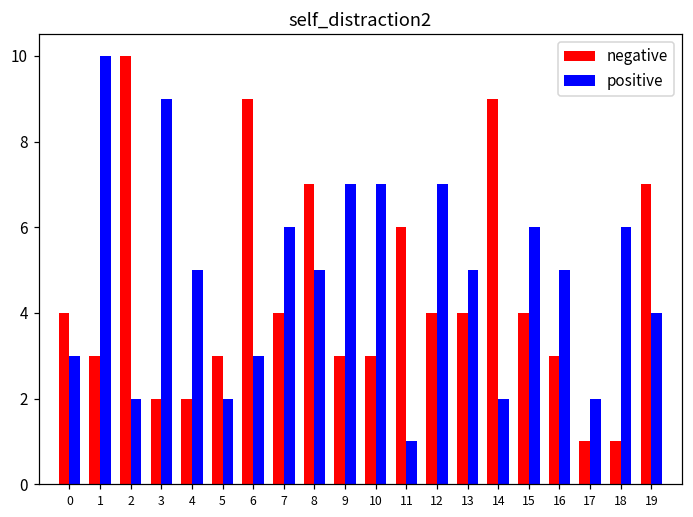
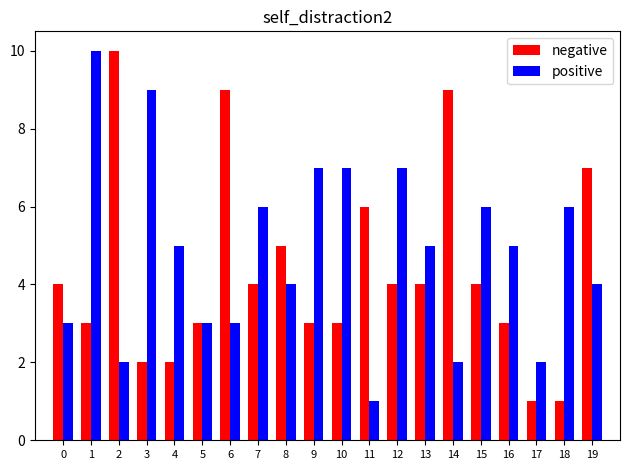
  {
    "negative": {
      "0": 4,
      "1": 3,
      "2": 10,
      "3": 2,
      "4": 2,
      "5": 3,
      "6": 9,
      "7": 4,
-     "8": 7,
+     "8": 5,
      "9": 3,
      "10": 3,
      "11": 6,
      "12": 4,
      "13": 4,
      "14": 9,
      "15": 4,
      "16": 3,
      "17": 1,
      "18": 1,
      "19": 7
    },
    "positive": {
      "0": 3,
      "1": 10,
      "2": 2,
      "3": 9,
      "4": 5,
-     "5": 2,
+     "5": 3,
      "6": 3,
      "7": 6,
-     "8": 5,
+     "8": 4,
      "9": 7,
      "10": 7,
      "11": 1,
      "12": 7,
      "13": 5,
      "14": 2,
      "15": 6,
      "16": 5,
      "17": 2,
      "18": 6,
      "19": 4
    }
  }
